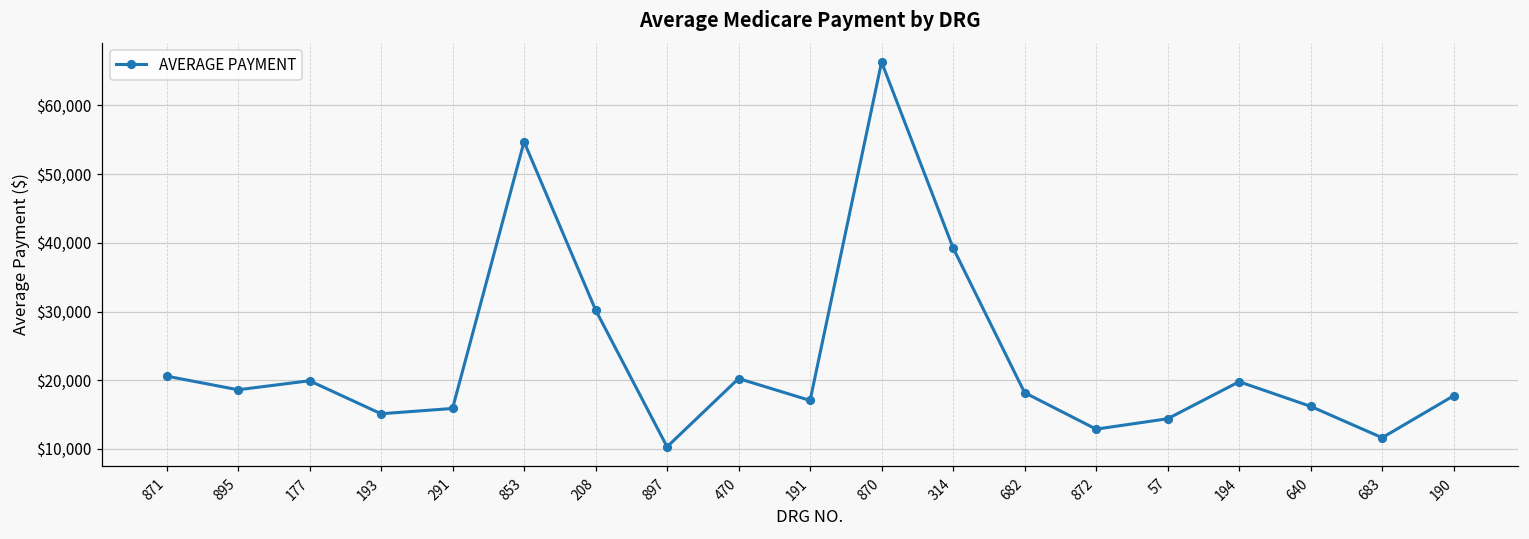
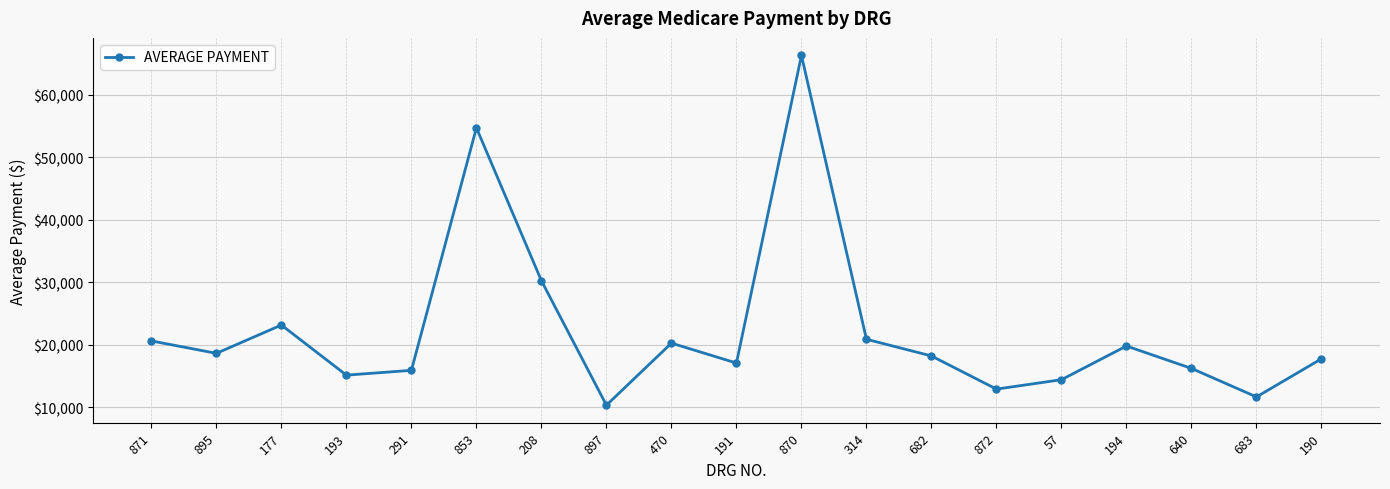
  {
    "871": "$21,000",
    "895": "$19,000",
-   "177": "$20,000",
+   "177": "$23,000",
    "193": "$15,000",
    "291": "$16,000",
    "853": "$55,000",
    "208": "$30,000",
    "897": "$10,000",
    "470": "$20,000",
    "191": "$17,000",
    "870": "$66,000",
-   "314": "$39,000",
+   "314": "$21,000",
    "682": "$18,000",
    "872": "$13,000",
    "57": "$14,000",
    "194": "$20,000",
    "640": "$16,000",
    "683": "$12,000",
    "190": "$18,000"
  }
